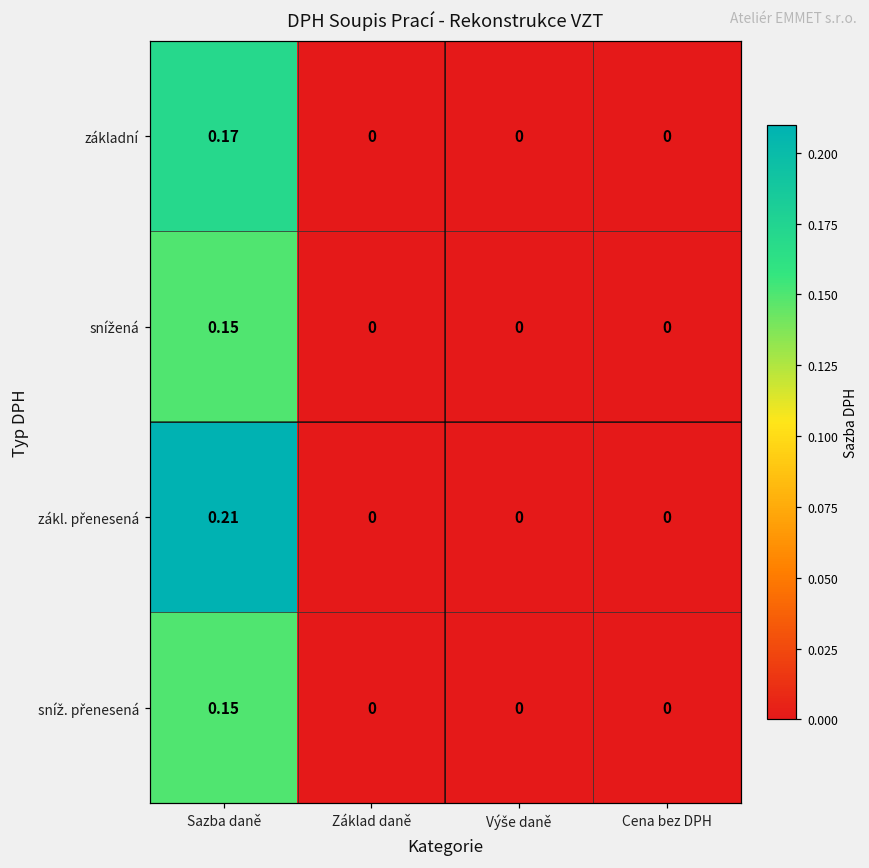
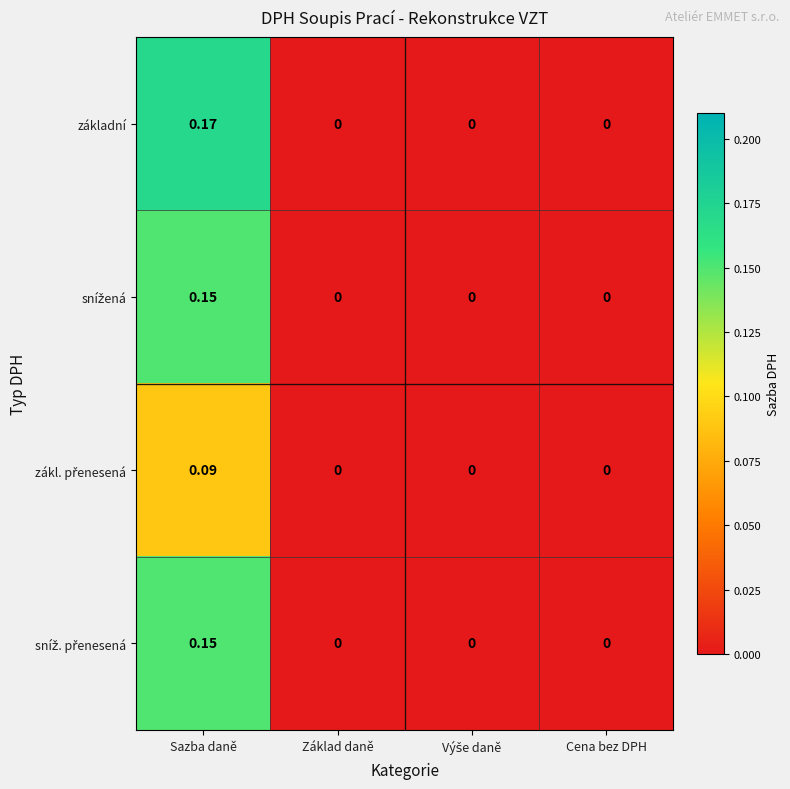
  {
    "základní": {
      "Sazba daně": 0.17,
      "Základ daně": 0,
      "Výše daně": 0,
      "Cena bez DPH": 0
    },
    "snížená": {
      "Sazba daně": 0.15,
      "Základ daně": 0,
      "Výše daně": 0,
      "Cena bez DPH": 0
    },
    "zákl. přenesená": {
-     "Sazba daně": 0.21,
+     "Sazba daně": 0.09,
      "Základ daně": 0,
      "Výše daně": 0,
      "Cena bez DPH": 0
    },
    "sníž. přenesená": {
      "Sazba daně": 0.15,
      "Základ daně": 0,
      "Výše daně": 0,
      "Cena bez DPH": 0
    }
  }
